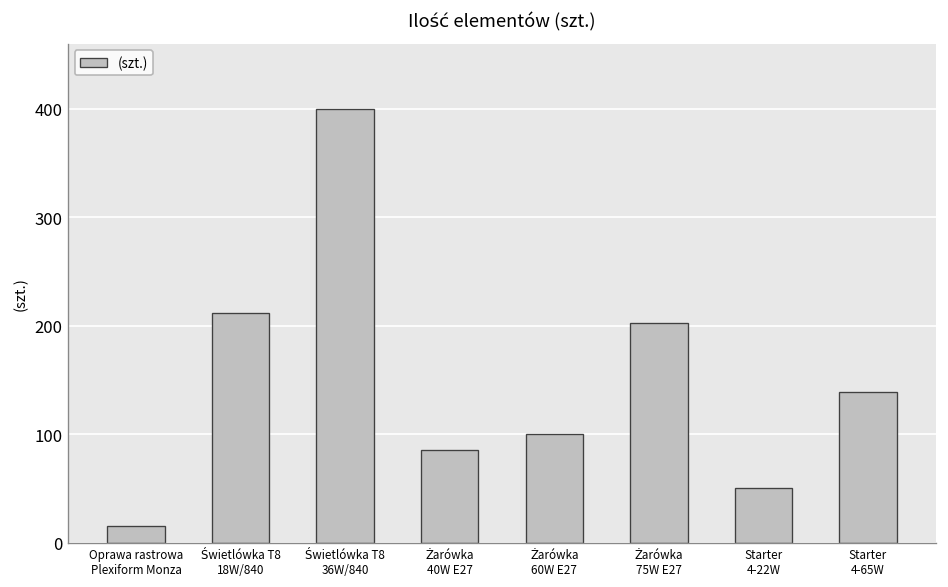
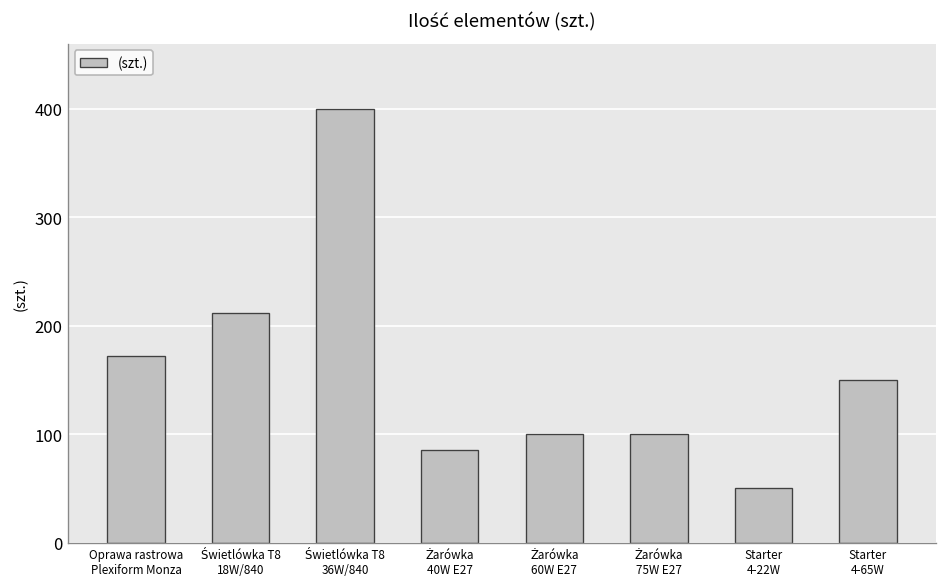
  {
-   "Oprawa rastrowa Plexiform Monza": 20,
+   "Oprawa rastrowa Plexiform Monza": 170,
    "Świetlówka T8 18W/840": 210,
    "Świetlówka T8 36W/840": 400,
    "Żarówka 40W E27": 90,
    "Żarówka 60W E27": 100,
-   "Żarówka 75W E27": 200,
+   "Żarówka 75W E27": 100,
    "Starter 4-22W": 50,
-   "Starter 4-65W": 140
+   "Starter 4-65W": 150
  }
